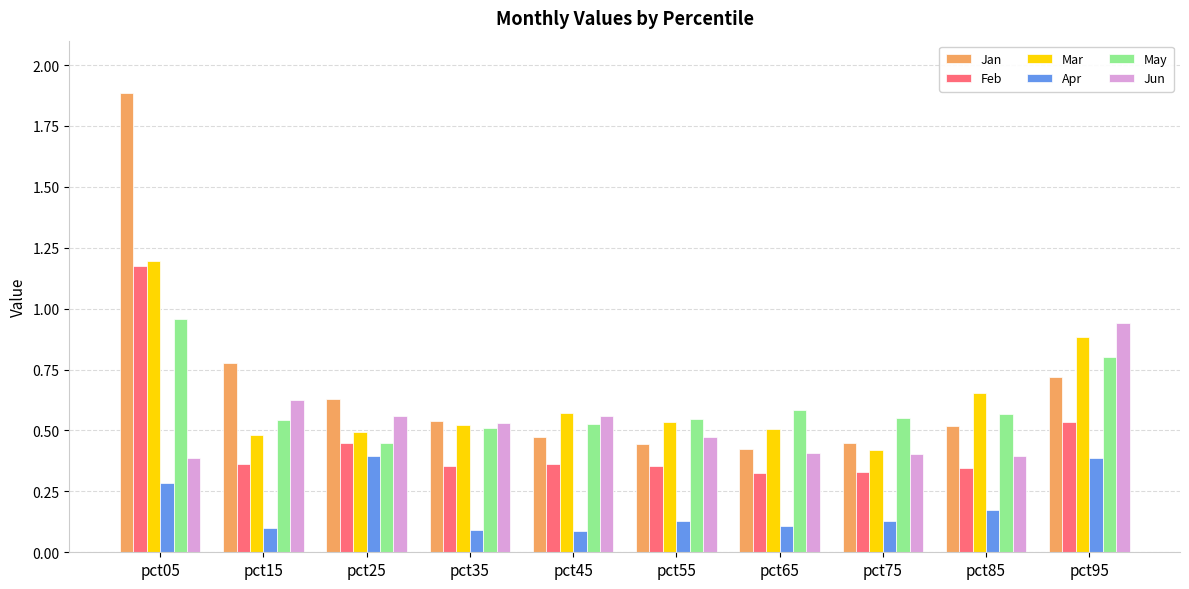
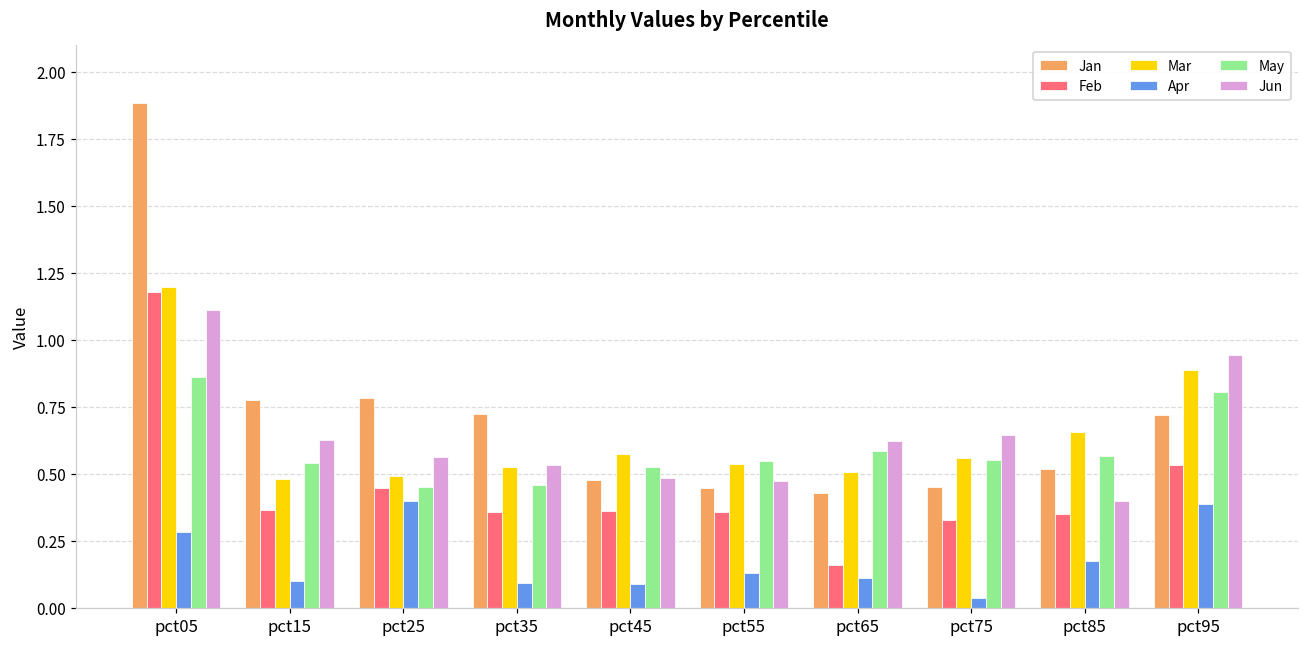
  {
    "Jan": {
      "pct05": 1.88,
      "pct15": 0.78,
-     "pct25": 0.63,
-     "pct35": 0.54,
+     "pct25": 0.78,
+     "pct35": 0.72,
      "pct45": 0.47,
      "pct55": 0.45,
      "pct65": 0.43,
      "pct75": 0.45,
      "pct85": 0.52,
      "pct95": 0.72
    },
    "Feb": {
      "pct05": 1.18,
      "pct15": 0.36,
      "pct25": 0.45,
      "pct35": 0.36,
      "pct45": 0.36,
      "pct55": 0.36,
-     "pct65": 0.32,
+     "pct65": 0.16,
      "pct75": 0.33,
      "pct85": 0.35,
      "pct95": 0.53
    },
    "Mar": {
      "pct05": 1.20,
      "pct15": 0.48,
      "pct25": 0.49,
      "pct35": 0.52,
      "pct45": 0.57,
      "pct55": 0.53,
      "pct65": 0.51,
-     "pct75": 0.42,
+     "pct75": 0.56,
      "pct85": 0.65,
      "pct95": 0.88
    },
    "Apr": {
      "pct05": 0.28,
      "pct15": 0.10,
      "pct25": 0.40,
      "pct35": 0.09,
      "pct45": 0.09,
      "pct55": 0.13,
      "pct65": 0.11,
-     "pct75": 0.13,
+     "pct75": 0.03,
      "pct85": 0.17,
      "pct95": 0.39
    },
    "May": {
-     "pct05": 0.96,
+     "pct05": 0.86,
      "pct15": 0.54,
      "pct25": 0.45,
-     "pct35": 0.51,
+     "pct35": 0.46,
      "pct45": 0.53,
      "pct55": 0.55,
      "pct65": 0.58,
      "pct75": 0.55,
      "pct85": 0.57,
      "pct95": 0.80
    },
    "Jun": {
-     "pct05": 0.39,
+     "pct05": 1.11,
      "pct15": 0.62,
      "pct25": 0.56,
      "pct35": 0.53,
-     "pct45": 0.56,
+     "pct45": 0.48,
      "pct55": 0.47,
-     "pct65": 0.41,
-     "pct75": 0.40,
+     "pct65": 0.62,
+     "pct75": 0.65,
      "pct85": 0.40,
      "pct95": 0.94
    }
  }
